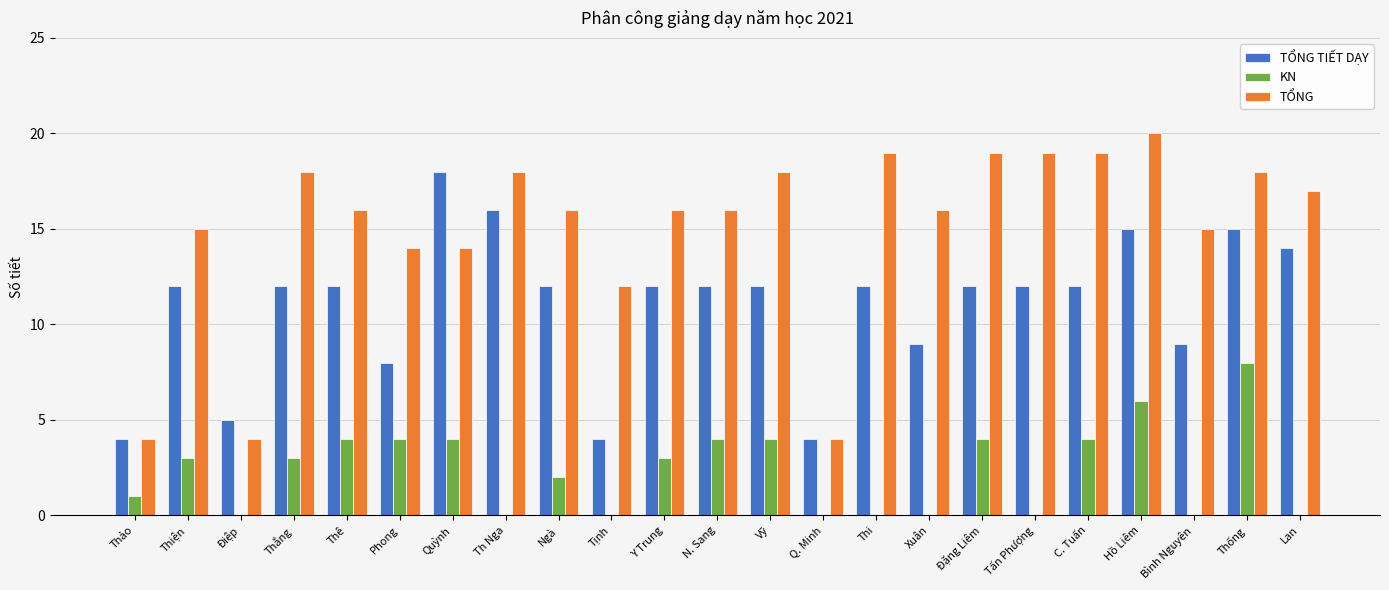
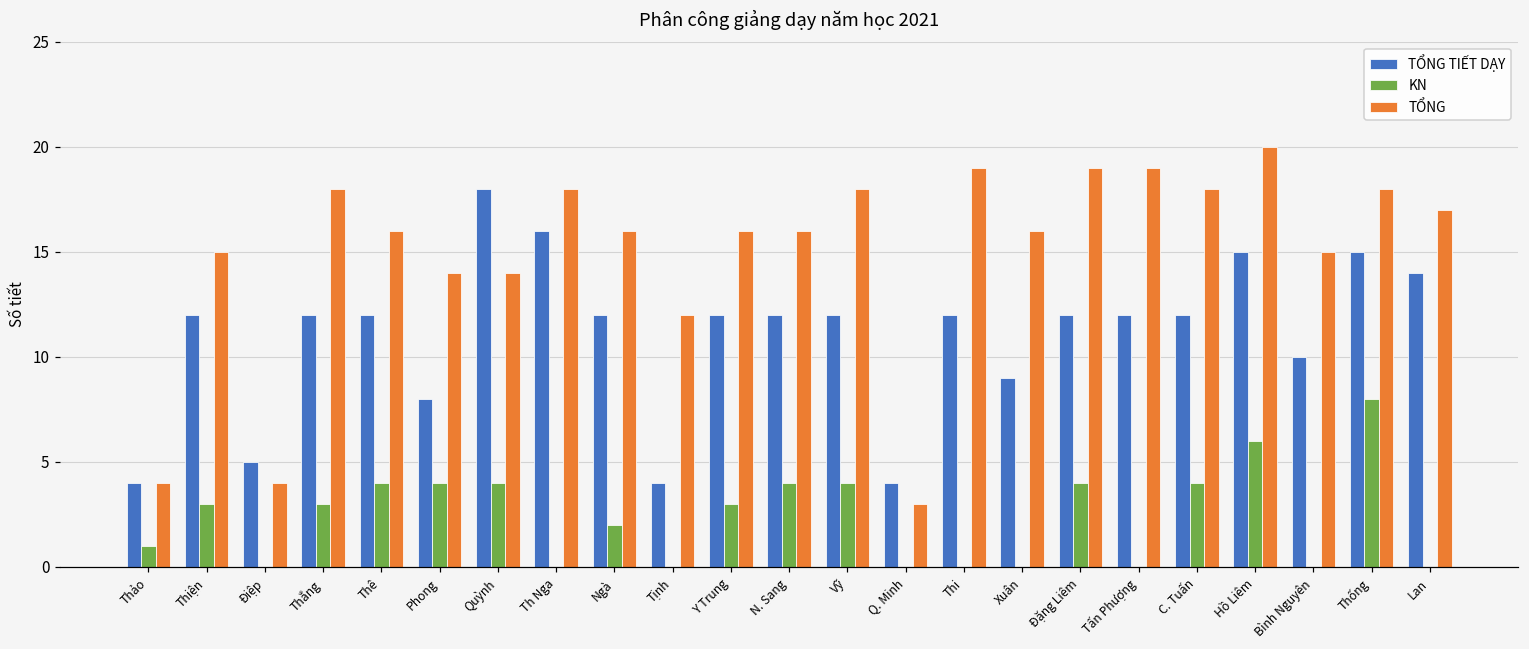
  {
    "TỔNG TIẾT DẠY": {
      "Thảo": 4,
      "Thiện": 12,
      "Điệp": 5,
      "Thắng": 12,
      "Thê": 12,
      "Phong": 8,
      "Quỳnh": 18,
      "Th Nga": 16,
      "Ngà": 12,
      "Tịnh": 4,
      "Y Trung": 12,
      "N. Sang": 12,
      "Vỹ": 12,
      "Q. Minh": 4,
      "Thi": 12,
      "Xuân": 9,
      "Đặng Liêm": 12,
      "Tấn Phượng": 12,
      "C. Tuấn": 12,
      "Hồ Liêm": 15,
-     "Bình Nguyên": 9,
+     "Bình Nguyên": 10,
      "Thống": 15,
      "Lan": 14
    },
    "KN": {
      "Thảo": 1,
      "Thiện": 3,
      "Điệp": 0,
      "Thắng": 3,
      "Thê": 4,
      "Phong": 4,
      "Quỳnh": 4,
      "Th Nga": 0,
      "Ngà": 2,
      "Tịnh": 0,
      "Y Trung": 3,
      "N. Sang": 4,
      "Vỹ": 4,
      "Q. Minh": 0,
      "Thi": 0,
      "Xuân": 0,
      "Đặng Liêm": 4,
      "Tấn Phượng": 0,
      "C. Tuấn": 4,
      "Hồ Liêm": 6,
      "Bình Nguyên": 0,
      "Thống": 8,
      "Lan": 0
    },
    "TỔNG": {
      "Thảo": 4,
      "Thiện": 15,
      "Điệp": 4,
      "Thắng": 18,
      "Thê": 16,
      "Phong": 14,
      "Quỳnh": 14,
      "Th Nga": 18,
      "Ngà": 16,
      "Tịnh": 12,
      "Y Trung": 16,
      "N. Sang": 16,
      "Vỹ": 18,
-     "Q. Minh": 4,
+     "Q. Minh": 3,
      "Thi": 19,
      "Xuân": 16,
      "Đặng Liêm": 19,
      "Tấn Phượng": 19,
-     "C. Tuấn": 19,
+     "C. Tuấn": 18,
      "Hồ Liêm": 20,
      "Bình Nguyên": 15,
      "Thống": 18,
      "Lan": 17
    }
  }
